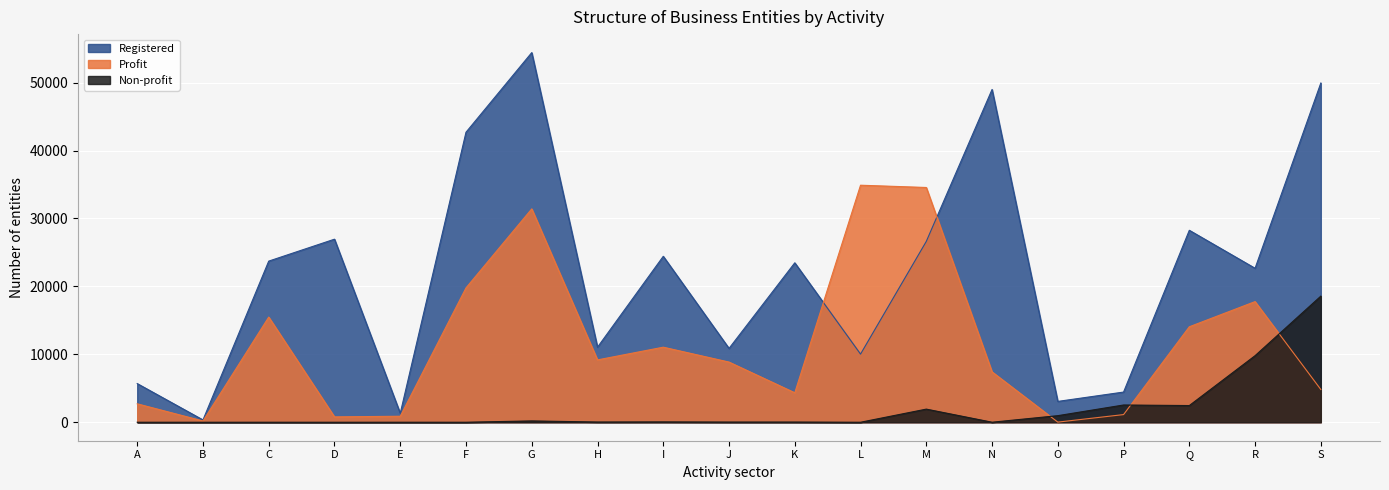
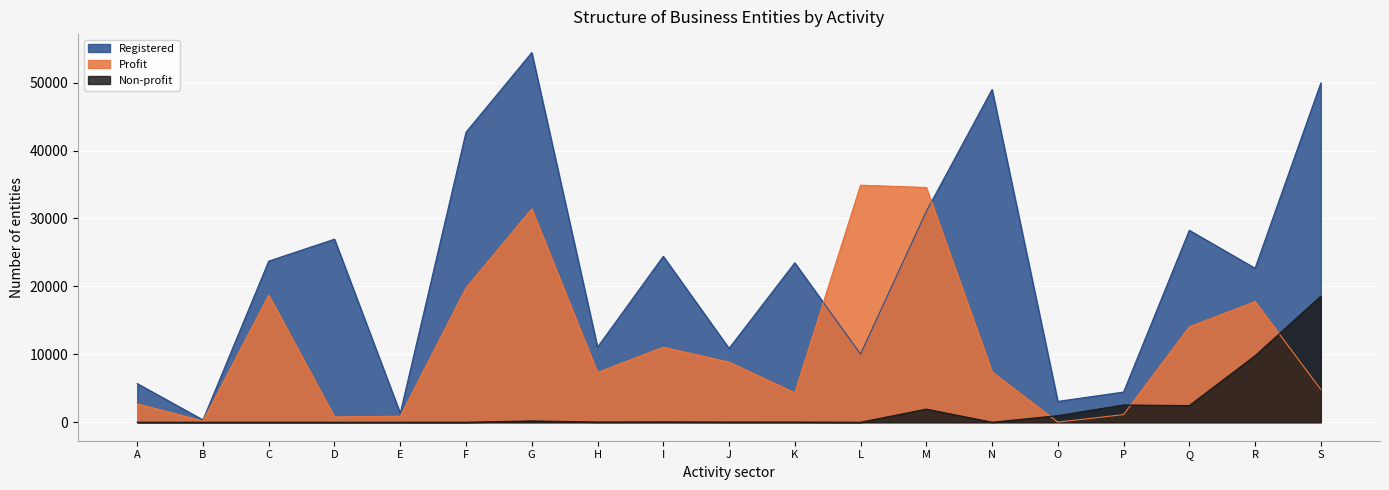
  {
    "Registered": {
      "A": 6000,
      "C": 24000,
      "D": 27000,
      "E": 1000,
      "F": 43000,
      "G": 54000,
      "H": 11000,
      "I": 24000,
      "J": 11000,
      "K": 23000,
      "L": 10000,
-     "M": 27000,
+     "M": 31000,
      "N": 49000,
      "O": 3000,
      "P": 4000,
      "Q": 28000,
      "R": 23000,
      "S": 50000
    },
    "Profit": {
      "A": 3000,
-     "C": 15000,
+     "C": 19000,
      "D": 1000,
      "E": 1000,
      "F": 20000,
      "G": 31000,
-     "H": 9000,
+     "H": 7000,
      "I": 11000,
      "J": 9000,
      "K": 4000,
      "L": 35000,
      "M": 35000,
      "N": 7000,
      "O": 0,
      "P": 1000,
      "Q": 14000,
      "R": 18000,
      "S": 5000
    },
    "Non-profit": {
      "A": 0,
      "C": 0,
      "D": 0,
      "E": 0,
      "F": 0,
      "G": 0,
      "H": 0,
      "I": 0,
      "J": 0,
      "K": 0,
      "L": 0,
      "M": 2000,
      "N": 0,
      "O": 1000,
      "P": 3000,
      "Q": 2000,
      "R": 10000,
      "S": 19000
    }
  }
